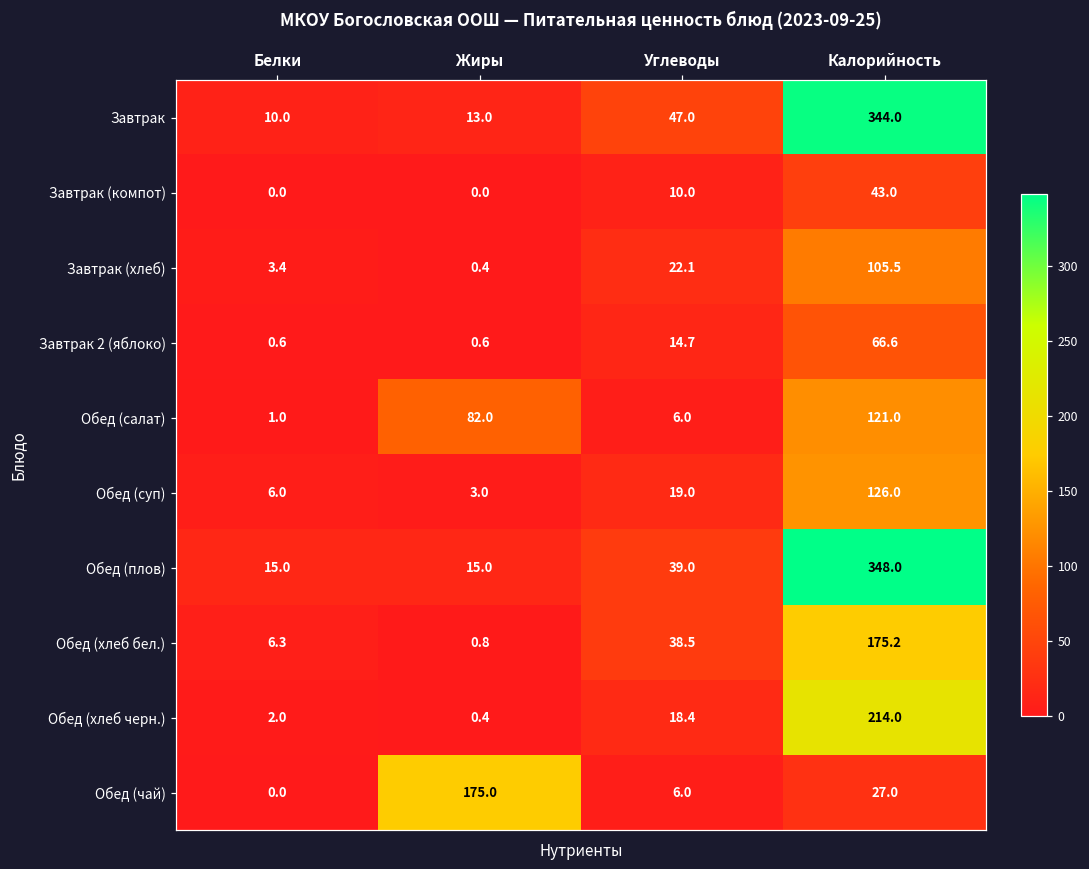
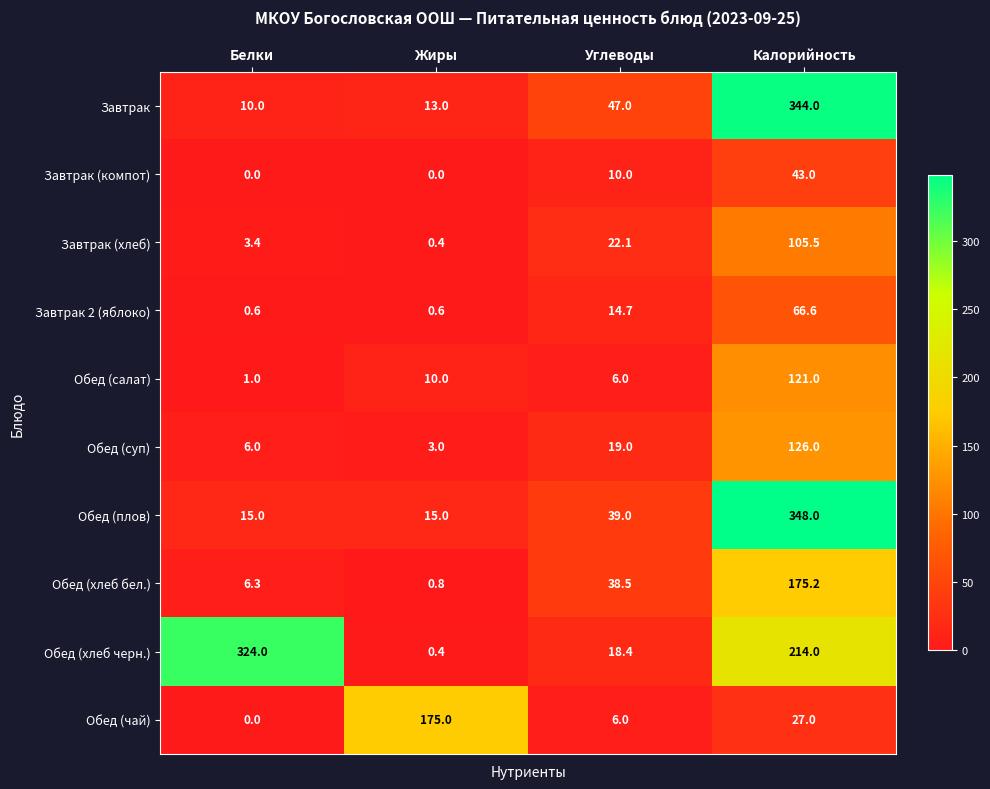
  {
    "Завтрак": {
      "Белки": 10.0,
      "Жиры": 13.0,
      "Углеводы": 47.0,
      "Калорийность": 344.0
    },
    "Завтрак (компот)": {
      "Белки": 0.0,
      "Жиры": 0.0,
      "Углеводы": 10.0,
      "Калорийность": 43.0
    },
    "Завтрак (хлеб)": {
      "Белки": 3.4,
      "Жиры": 0.4,
      "Углеводы": 22.1,
      "Калорийность": 105.5
    },
    "Завтрак 2 (яблоко)": {
      "Белки": 0.6,
      "Жиры": 0.6,
      "Углеводы": 14.7,
      "Калорийность": 66.6
    },
    "Обед (салат)": {
      "Белки": 1.0,
-     "Жиры": 82.0,
+     "Жиры": 10.0,
      "Углеводы": 6.0,
      "Калорийность": 121.0
    },
    "Обед (суп)": {
      "Белки": 6.0,
      "Жиры": 3.0,
      "Углеводы": 19.0,
      "Калорийность": 126.0
    },
    "Обед (плов)": {
      "Белки": 15.0,
      "Жиры": 15.0,
      "Углеводы": 39.0,
      "Калорийность": 348.0
    },
    "Обед (хлеб бел.)": {
      "Белки": 6.3,
      "Жиры": 0.8,
      "Углеводы": 38.5,
      "Калорийность": 175.2
    },
    "Обед (хлеб черн.)": {
-     "Белки": 2.0,
+     "Белки": 324.0,
      "Жиры": 0.4,
      "Углеводы": 18.4,
      "Калорийность": 214.0
    },
    "Обед (чай)": {
      "Белки": 0.0,
      "Жиры": 175.0,
      "Углеводы": 6.0,
      "Калорийность": 27.0
    }
  }
